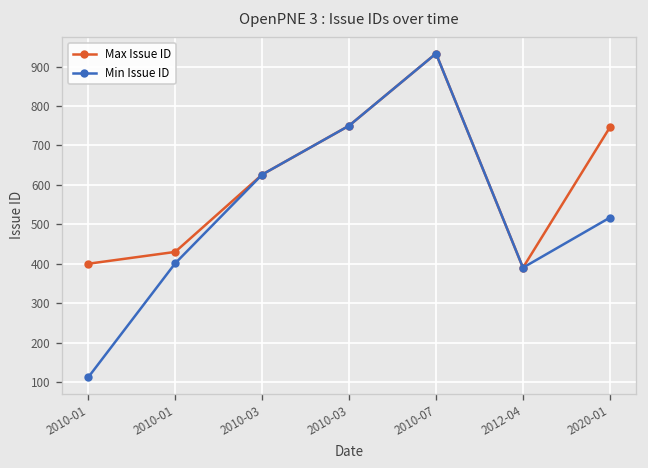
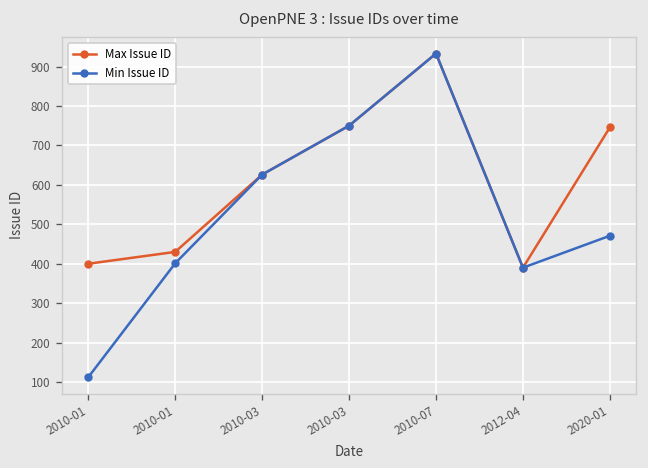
  {
    "Max Issue ID": {
      "2020-01": 750
    },
    "Min Issue ID": {
-     "2020-01": 520
+     "2020-01": 470
    }
  }
